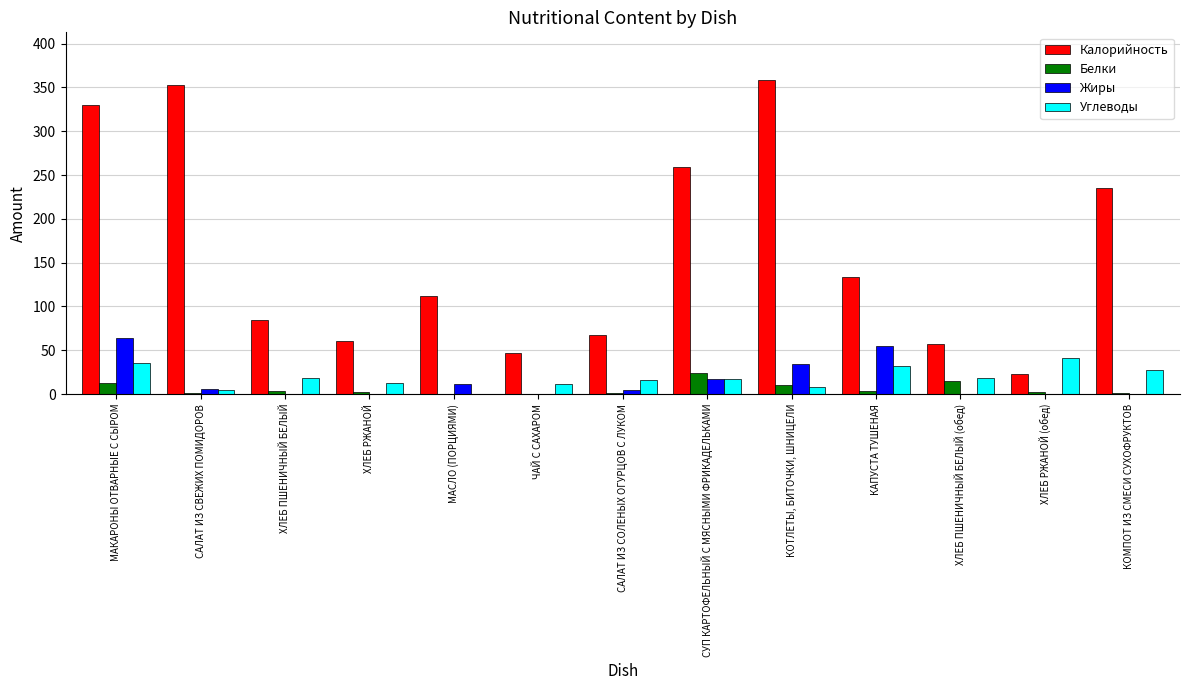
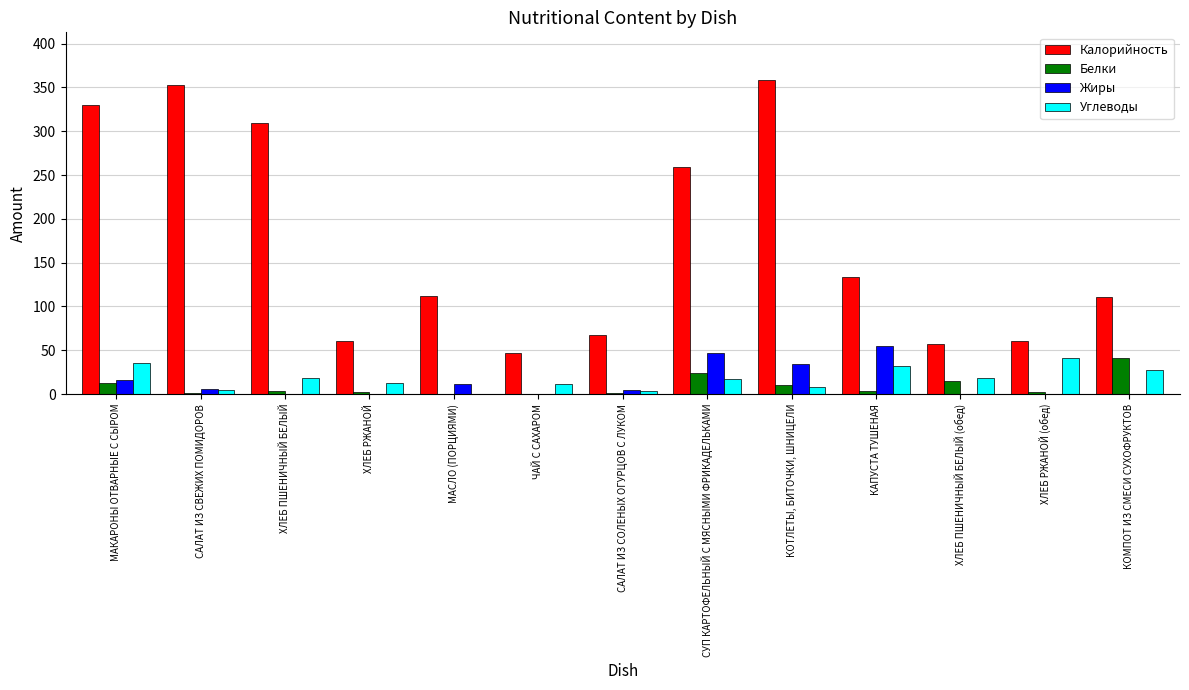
  {
    "Калорийность": {
      "МАКАРОНЫ ОТВАРНЫЕ С СЫРОМ": 330,
      "САЛАТ ИЗ СВЕЖИХ ПОМИДОРОВ": 350,
-     "ХЛЕБ ПШЕНИЧНЫЙ БЕЛЫЙ": 90,
+     "ХЛЕБ ПШЕНИЧНЫЙ БЕЛЫЙ": 310,
      "ХЛЕБ РЖАНОЙ": 60,
      "МАСЛО (ПОРЦИЯМИ)": 110,
      "ЧАЙ С САХАРОМ": 50,
      "САЛАТ ИЗ СОЛЕНЫХ ОГУРЦОВ С ЛУКОМ": 70,
      "СУП КАРТОФЕЛЬНЫЙ С МЯСНЫМИ ФРИКАДЕЛЬКАМИ": 260,
      "КОТЛЕТЫ, БИТОЧКИ, ШНИЦЕЛИ": 360,
      "КАПУСТА ТУШЕНАЯ": 130,
      "ХЛЕБ ПШЕНИЧНЫЙ БЕЛЫЙ (обед)": 60,
-     "ХЛЕБ РЖАНОЙ (обед)": 20,
-     "КОМПОТ ИЗ СМЕСИ СУХОФРУКТОВ": 240
+     "ХЛЕБ РЖАНОЙ (обед)": 60,
+     "КОМПОТ ИЗ СМЕСИ СУХОФРУКТОВ": 110
    },
    "Белки": {
      "МАКАРОНЫ ОТВАРНЫЕ С СЫРОМ": 10,
      "ХЛЕБ ПШЕНИЧНЫЙ БЕЛЫЙ": 0,
      "МАСЛО (ПОРЦИЯМИ)": 0,
      "ЧАЙ С САХАРОМ": 0,
      "СУП КАРТОФЕЛЬНЫЙ С МЯСНЫМИ ФРИКАДЕЛЬКАМИ": 20,
      "КОТЛЕТЫ, БИТОЧКИ, ШНИЦЕЛИ": 10,
      "КАПУСТА ТУШЕНАЯ": 0,
      "ХЛЕБ ПШЕНИЧНЫЙ БЕЛЫЙ (обед)": 20,
-     "КОМПОТ ИЗ СМЕСИ СУХОФРУКТОВ": 0
+     "КОМПОТ ИЗ СМЕСИ СУХОФРУКТОВ": 40
    },
    "Жиры": {
-     "МАКАРОНЫ ОТВАРНЫЕ С СЫРОМ": 60,
+     "МАКАРОНЫ ОТВАРНЫЕ С СЫРОМ": 20,
      "САЛАТ ИЗ СВЕЖИХ ПОМИДОРОВ": 10,
      "ХЛЕБ ПШЕНИЧНЫЙ БЕЛЫЙ": 0,
      "ХЛЕБ РЖАНОЙ": 0,
      "МАСЛО (ПОРЦИЯМИ)": 10,
      "ЧАЙ С САХАРОМ": 0,
      "САЛАТ ИЗ СОЛЕНЫХ ОГУРЦОВ С ЛУКОМ": 10,
-     "СУП КАРТОФЕЛЬНЫЙ С МЯСНЫМИ ФРИКАДЕЛЬКАМИ": 20,
+     "СУП КАРТОФЕЛЬНЫЙ С МЯСНЫМИ ФРИКАДЕЛЬКАМИ": 50,
      "КОТЛЕТЫ, БИТОЧКИ, ШНИЦЕЛИ": 30,
      "КАПУСТА ТУШЕНАЯ": 60,
      "ХЛЕБ ПШЕНИЧНЫЙ БЕЛЫЙ (обед)": 0,
      "ХЛЕБ РЖАНОЙ (обед)": 0,
      "КОМПОТ ИЗ СМЕСИ СУХОФРУКТОВ": 0
    },
    "Углеводы": {
      "МАКАРОНЫ ОТВАРНЫЕ С СЫРОМ": 40,
      "САЛАТ ИЗ СВЕЖИХ ПОМИДОРОВ": 10,
      "ХЛЕБ ПШЕНИЧНЫЙ БЕЛЫЙ": 20,
      "ХЛЕБ РЖАНОЙ": 10,
      "МАСЛО (ПОРЦИЯМИ)": 0,
      "ЧАЙ С САХАРОМ": 10,
-     "САЛАТ ИЗ СОЛЕНЫХ ОГУРЦОВ С ЛУКОМ": 20,
+     "САЛАТ ИЗ СОЛЕНЫХ ОГУРЦОВ С ЛУКОМ": 0,
      "СУП КАРТОФЕЛЬНЫЙ С МЯСНЫМИ ФРИКАДЕЛЬКАМИ": 20,
      "КОТЛЕТЫ, БИТОЧКИ, ШНИЦЕЛИ": 10,
      "КАПУСТА ТУШЕНАЯ": 30,
      "ХЛЕБ ПШЕНИЧНЫЙ БЕЛЫЙ (обед)": 20,
      "ХЛЕБ РЖАНОЙ (обед)": 40,
      "КОМПОТ ИЗ СМЕСИ СУХОФРУКТОВ": 30
    }
  }
